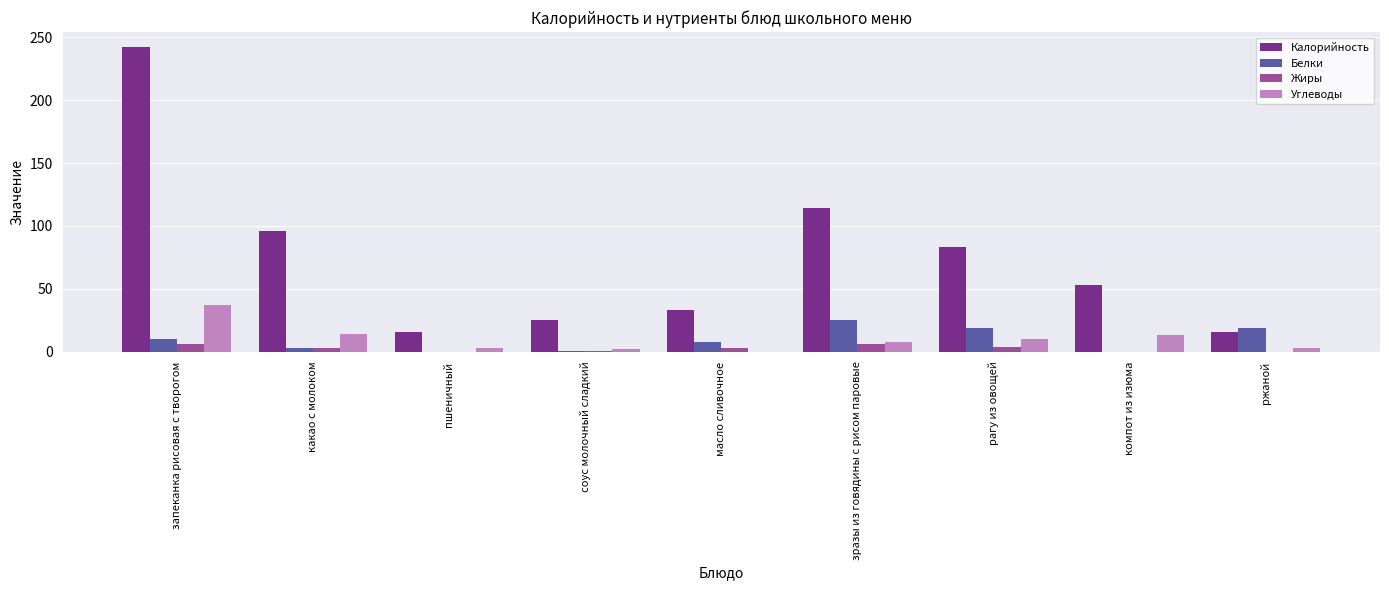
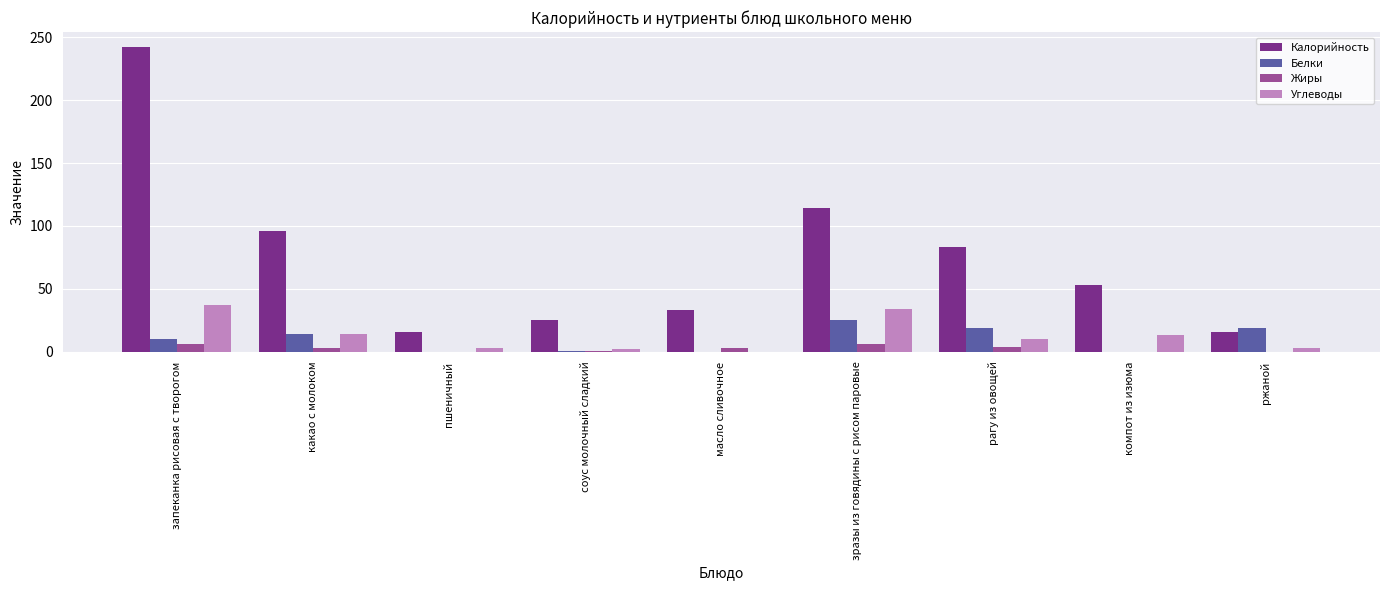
  {
    "Белки": {
      "запеканка рисовая с творогом": 10,
-     "какао с молоком": 3,
+     "какао с молоком": 14,
      "пшеничный": 0,
-     "масло сливочное": 8,
+     "масло сливочное": 0,
      "зразы из говядины с рисом паровые": 25,
      "рагу из овощей": 19,
      "компот из изюма": 0,
      "ржаной": 19
    },
    "Углеводы": {
      "запеканка рисовая с творогом": 37,
      "какао с молоком": 14,
      "пшеничный": 3,
      "соус молочный сладкий": 2,
      "масло сливочное": 0,
-     "зразы из говядины с рисом паровые": 8,
+     "зразы из говядины с рисом паровые": 34,
      "рагу из овощей": 10,
      "компот из изюма": 13,
      "ржаной": 3
    }
  }
